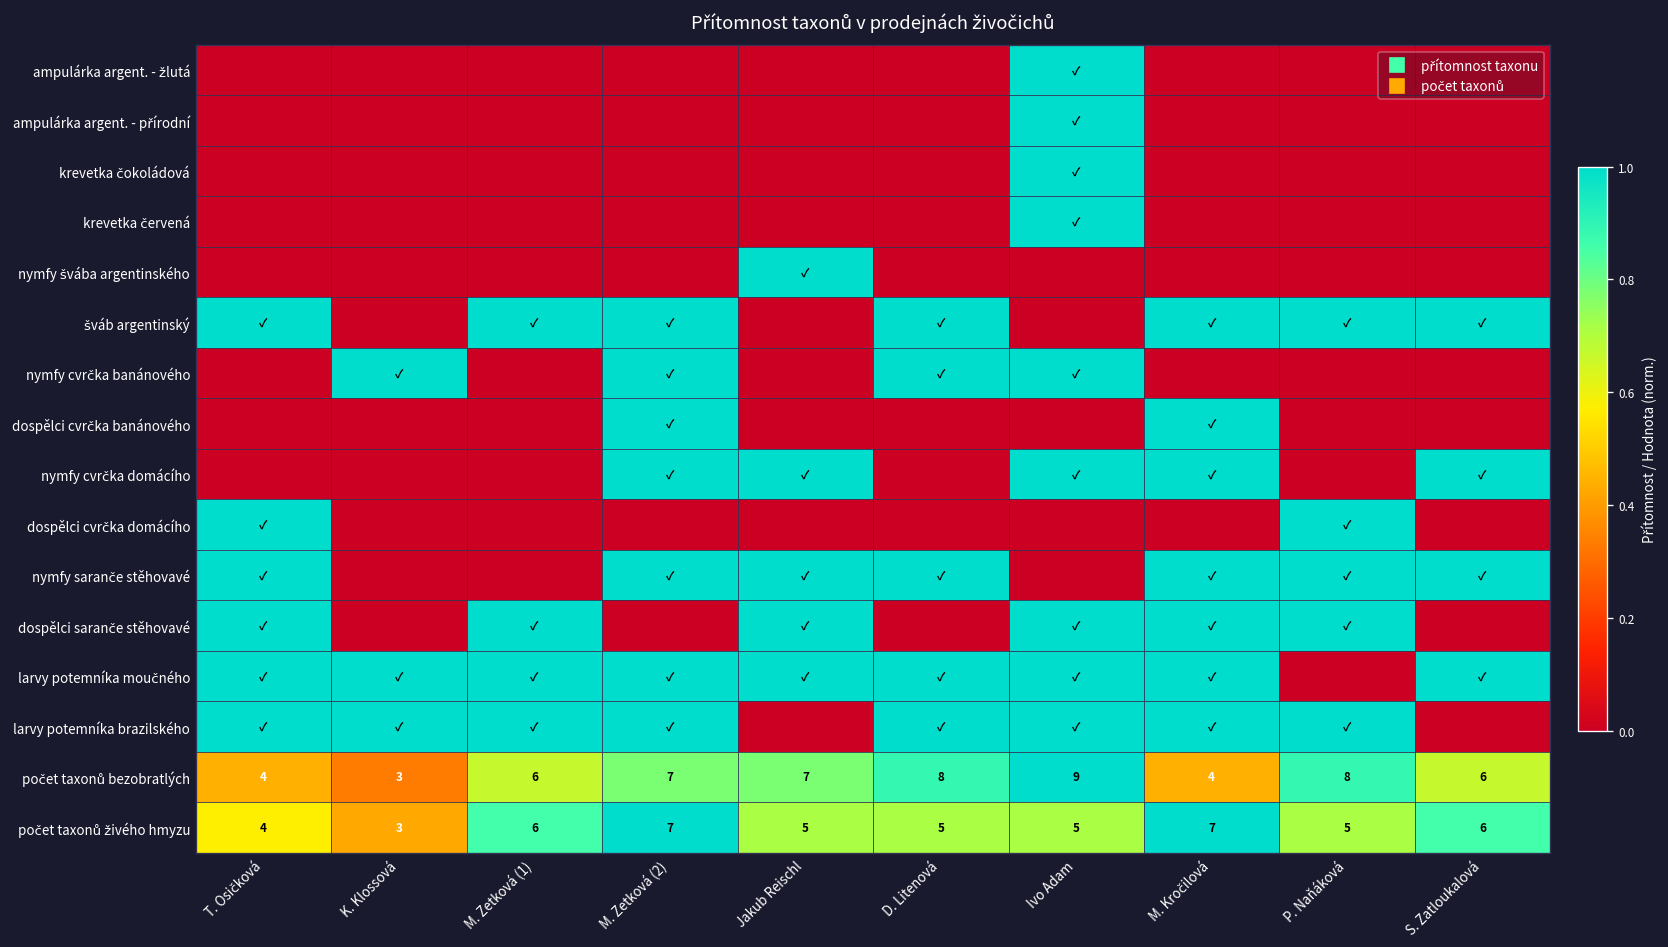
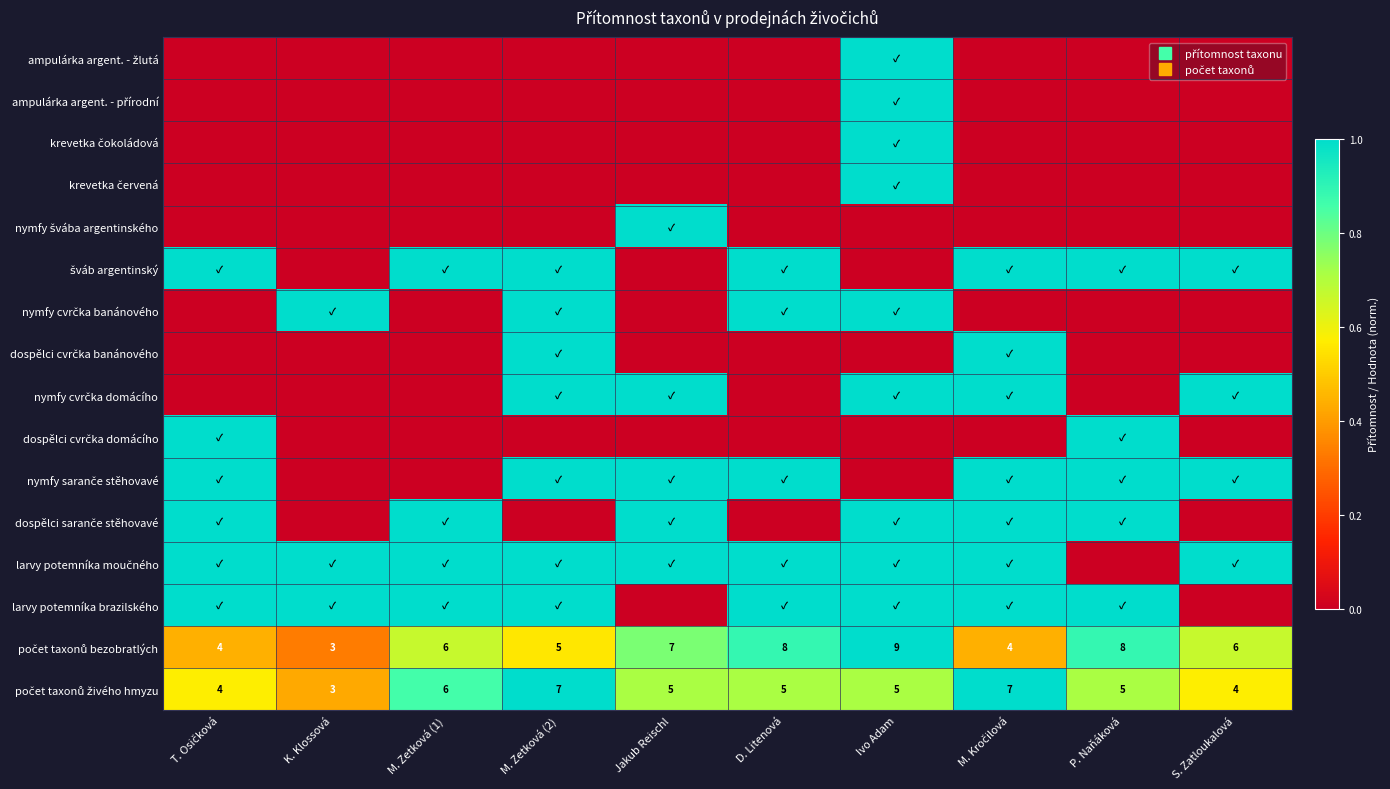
  {
    "počet taxonů bezobratlých": {
      "T. Osičková": 4,
      "K. Klossová": 3,
      "M. Zetková (1)": 6,
-     "M. Zetková (2)": 7,
+     "M. Zetková (2)": 5,
      "Jakub Reischl": 7,
      "D. Litenová": 8,
      "Ivo Adam": 9,
      "M. Kročilová": 4,
      "P. Naňáková": 8,
      "S. Zatloukalová": 6
    },
    "počet taxonů živého hmyzu": {
      "T. Osičková": 4,
      "K. Klossová": 3,
      "M. Zetková (1)": 6,
      "M. Zetková (2)": 7,
      "Jakub Reischl": 5,
      "D. Litenová": 5,
      "Ivo Adam": 5,
      "M. Kročilová": 7,
      "P. Naňáková": 5,
-     "S. Zatloukalová": 6
+     "S. Zatloukalová": 4
    }
  }
